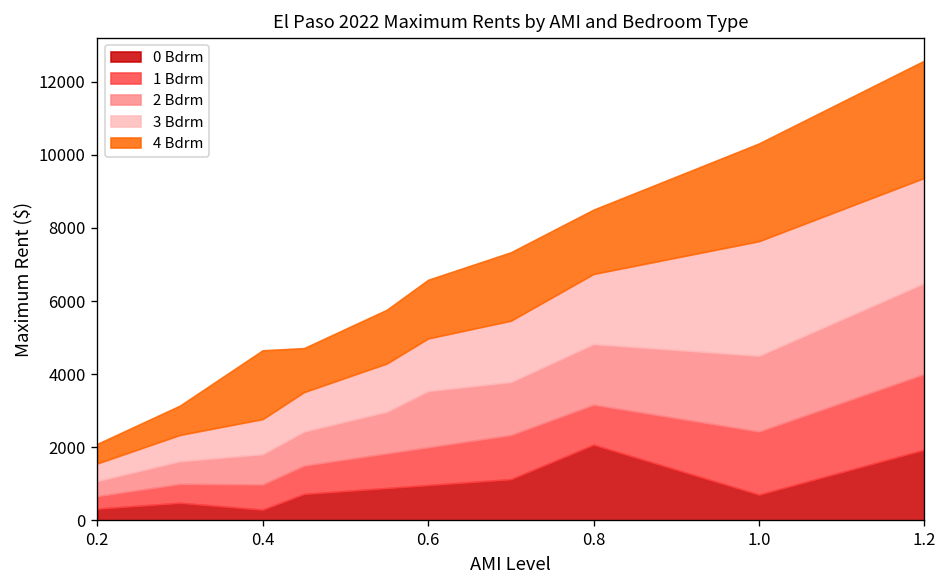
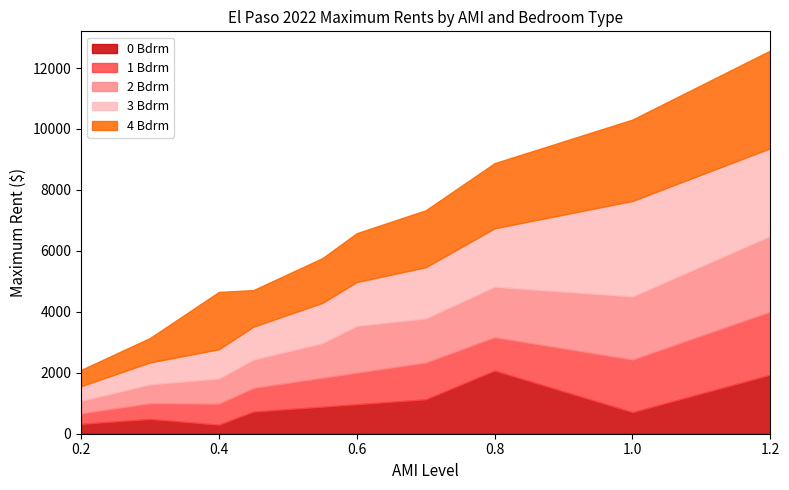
  {
    "0 Bdrm": {
      "0.2": 300,
      "0.4": 300,
      "0.6": 1000,
      "0.8": 2100,
      "1.0": 700,
      "1.2": 1900
    },
    "1 Bdrm": {
      "0.2": 300,
      "0.4": 700,
      "0.6": 1000,
      "0.8": 1100,
      "1.0": 1700,
      "1.2": 2100
    },
    "2 Bdrm": {
      "0.2": 400,
      "0.4": 800,
      "0.6": 1500,
      "0.8": 1700,
      "1.0": 2100,
      "1.2": 2500
    },
    "3 Bdrm": {
      "0.2": 500,
      "0.4": 1000,
      "0.6": 1400,
      "0.8": 1900,
      "1.0": 3100,
      "1.2": 2900
    },
    "4 Bdrm": {
      "0.2": 500,
      "0.4": 1900,
      "0.6": 1600,
-     "0.8": 1800,
+     "0.8": 2100,
      "1.0": 2700,
      "1.2": 3200
    }
  }
